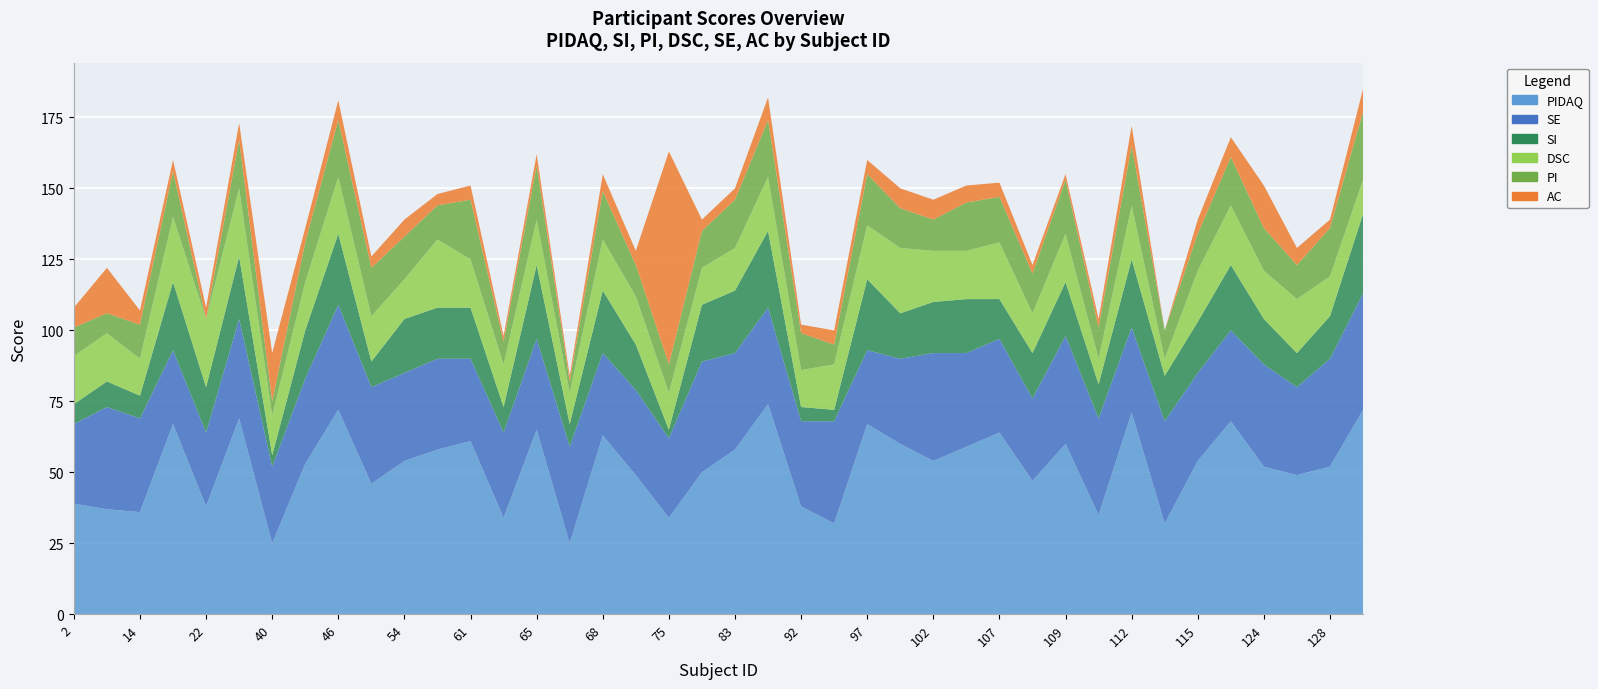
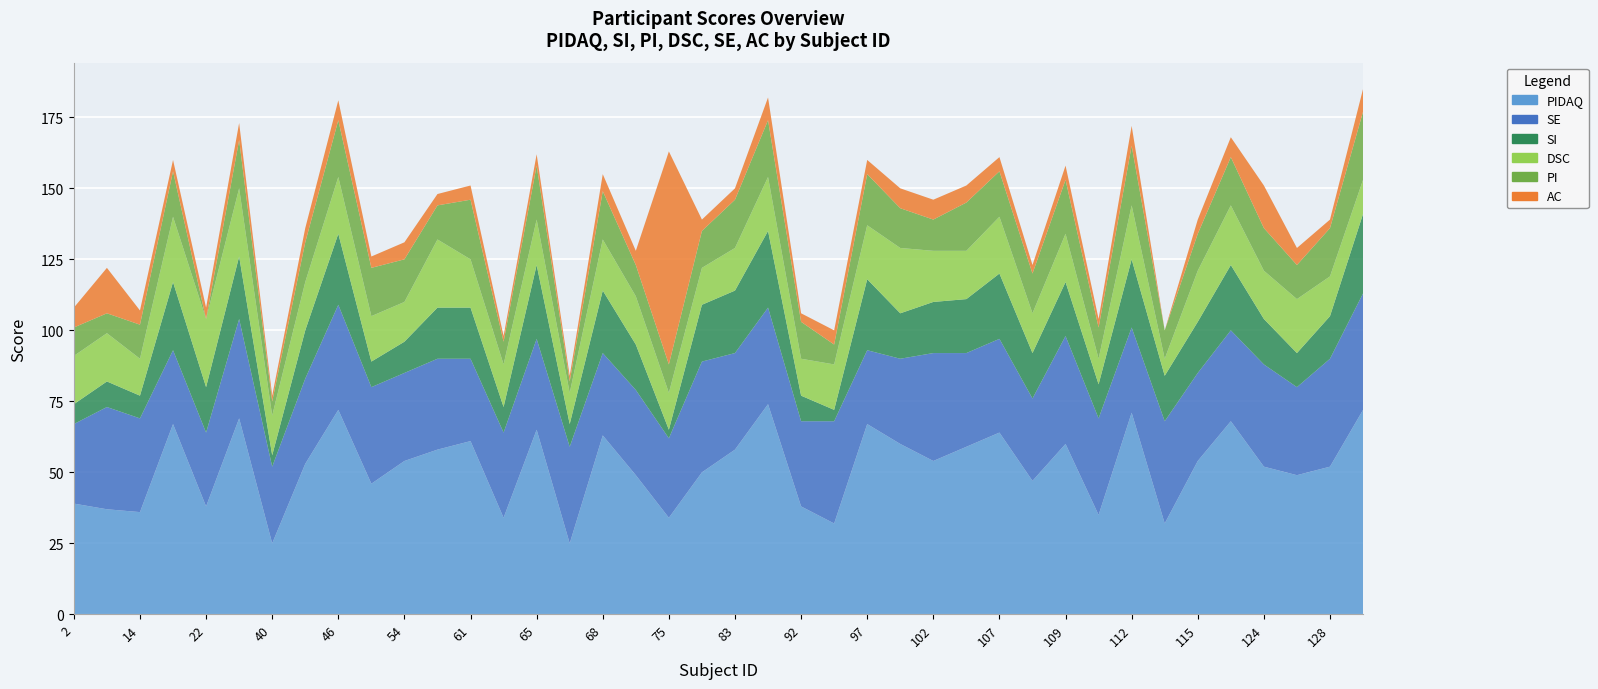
  {
    "SI": {
      "2": 7,
      "14": 8,
      "22": 16,
      "40": 4,
      "46": 25,
-     "54": 19,
+     "54": 11,
      "61": 18,
      "65": 26,
      "68": 22,
      "75": 3,
      "83": 22,
-     "92": 5,
+     "92": 9,
      "97": 25,
      "102": 18,
-     "107": 14,
+     "107": 23,
      "109": 19,
      "112": 24,
      "115": 18,
      "124": 16,
      "128": 15
    },
    "AC": {
      "2": 7,
      "14": 5,
      "22": 4,
-     "40": 17,
+     "40": 2,
      "46": 7,
      "54": 6,
      "61": 5,
      "65": 4,
      "68": 6,
      "75": 75,
      "83": 4,
      "92": 3,
      "97": 5,
      "102": 7,
      "107": 5,
-     "109": 2,
+     "109": 5,
      "112": 7,
      "115": 5,
      "124": 15,
      "128": 3
    }
  }
